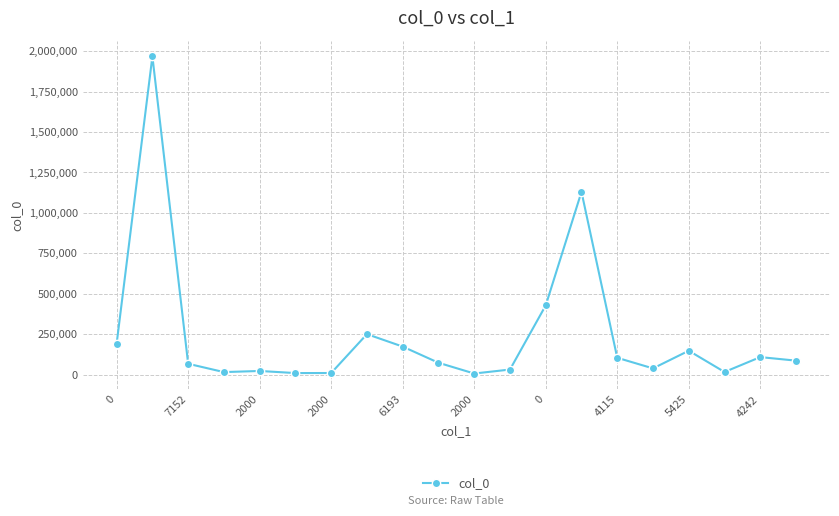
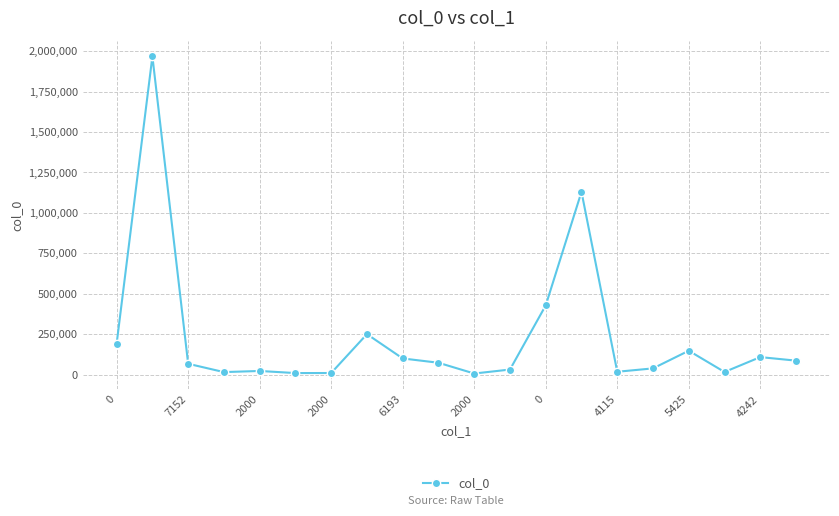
  {
    "7152": "70,000",
-   "6193": "170,000",
-   "4115": "100,000",
+   "6193": "100,000",
+   "4115": "20,000",
    "5425": "150,000",
    "4242": "110,000"
  }
